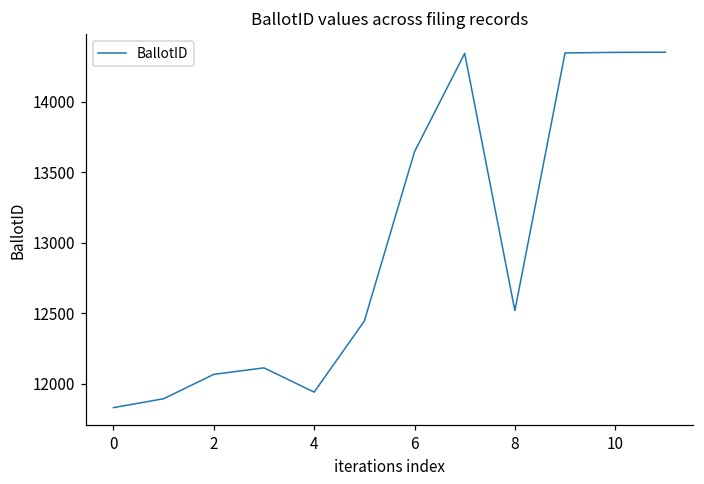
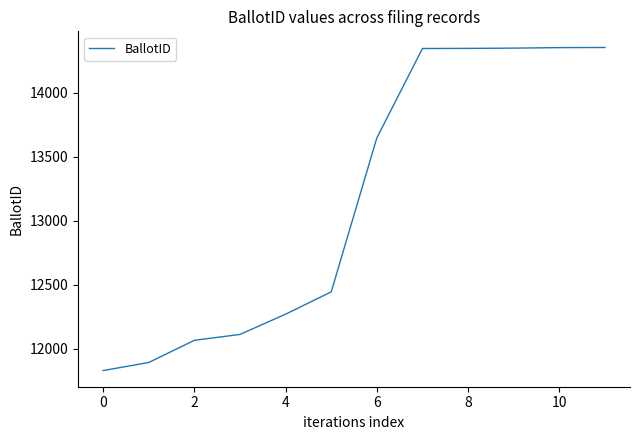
  {
    "0": 11830,
    "2": 12070,
-   "4": 11940,
+   "4": 12270,
    "6": 13650,
-   "8": 12520,
+   "8": 14350,
    "10": 14350
  }
